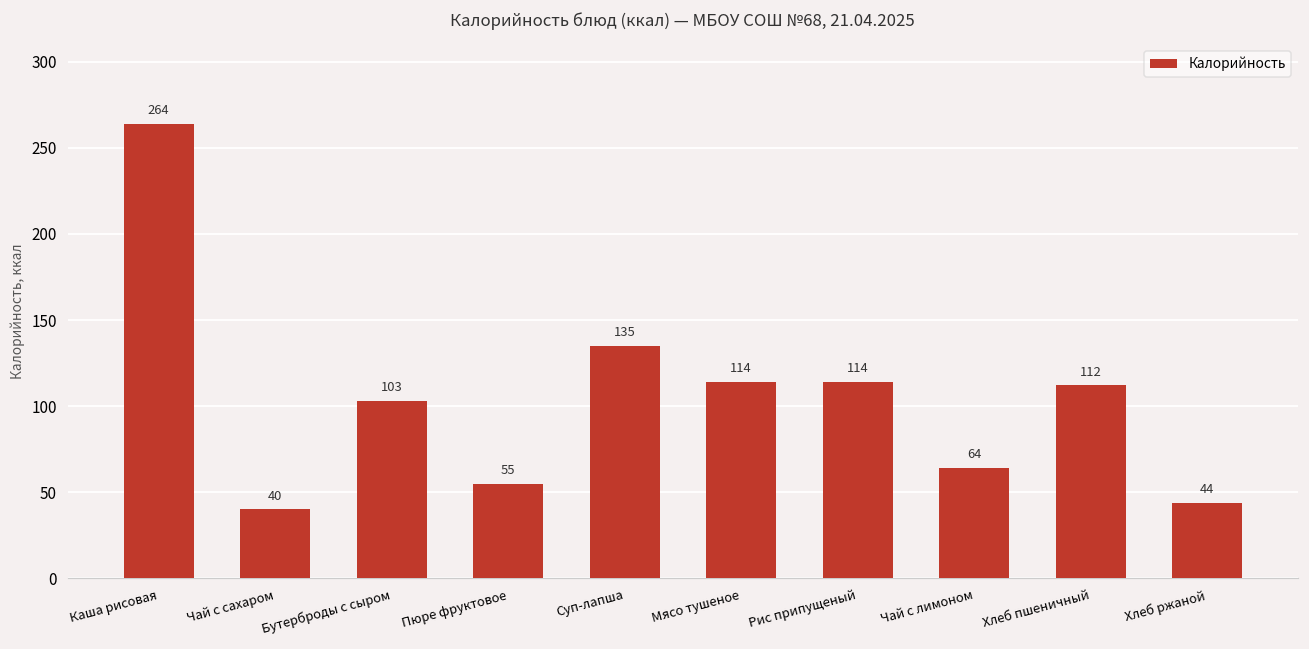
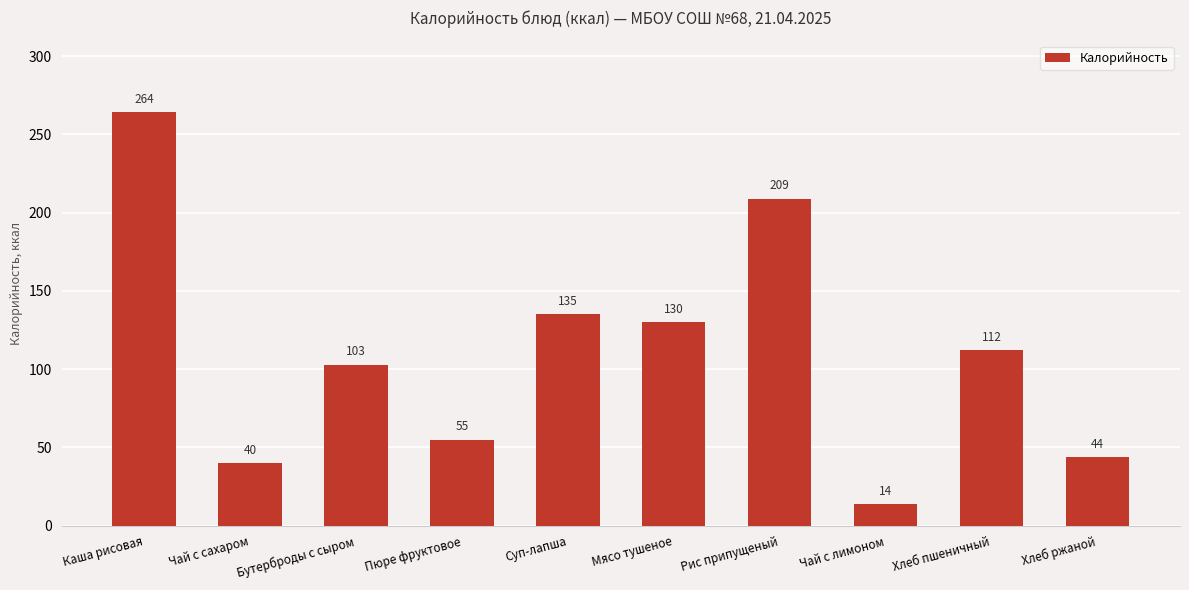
  {
    "Каша рисовая": 264,
    "Чай с сахаром": 40,
    "Бутерброды с сыром": 103,
    "Пюре фруктовое": 55,
    "Суп-лапша": 135,
-   "Мясо тушеное": 114,
-   "Рис припущеный": 114,
-   "Чай с лимоном": 64,
+   "Мясо тушеное": 130,
+   "Рис припущеный": 209,
+   "Чай с лимоном": 14,
    "Хлеб пшеничный": 112,
    "Хлеб ржаной": 44
  }
